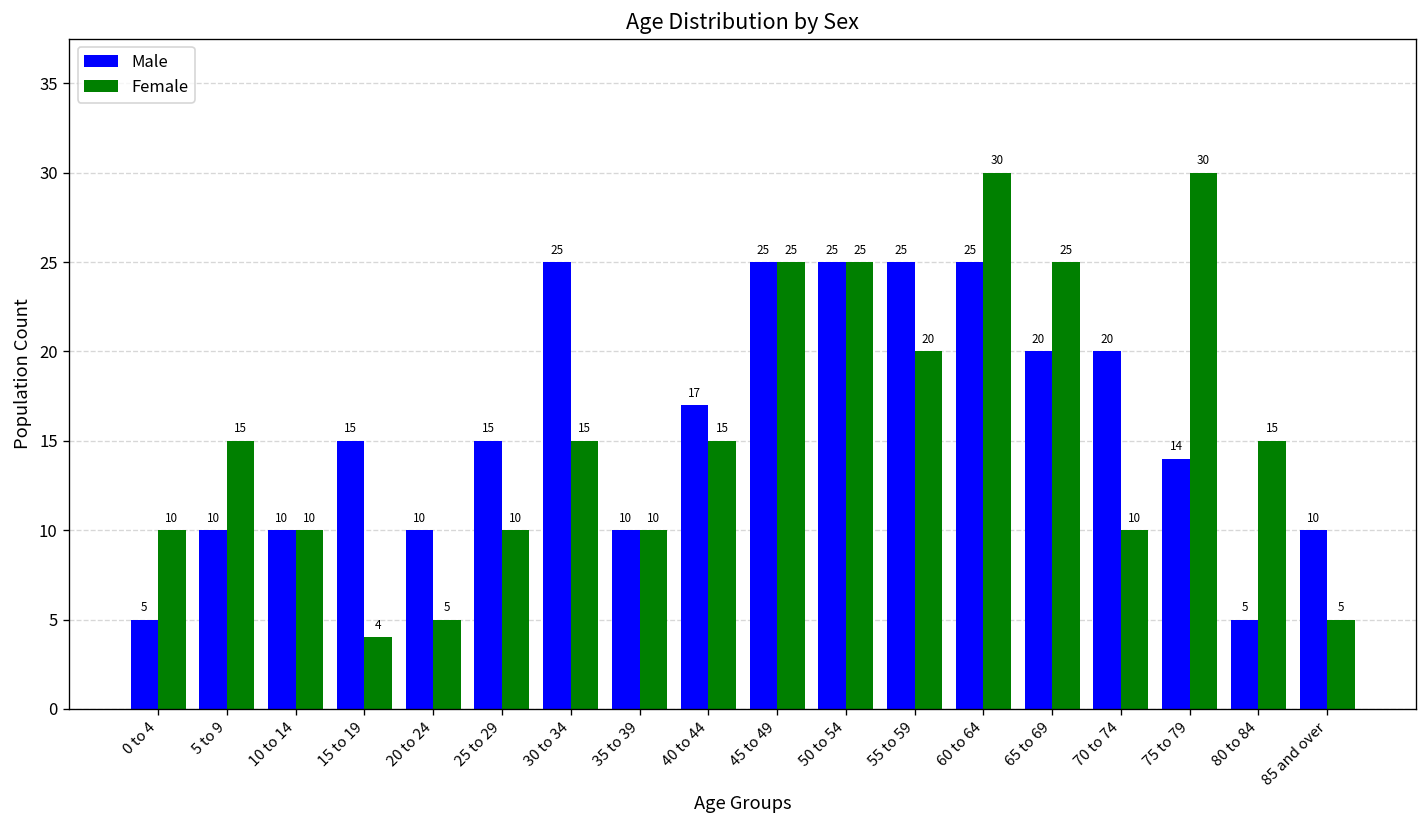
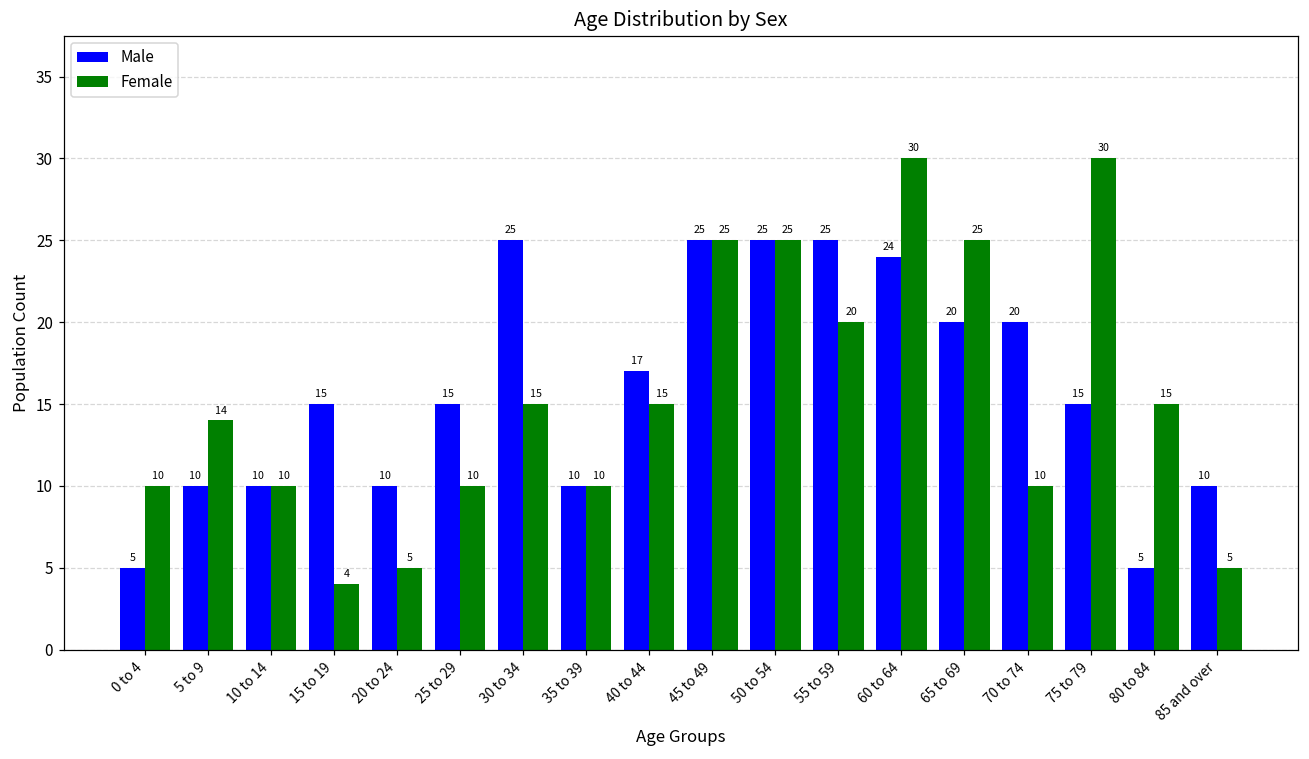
  {
    "Male": {
      "0 to 4": 5,
      "5 to 9": 10,
      "10 to 14": 10,
      "15 to 19": 15,
      "20 to 24": 10,
      "25 to 29": 15,
      "30 to 34": 25,
      "35 to 39": 10,
      "40 to 44": 17,
      "45 to 49": 25,
      "50 to 54": 25,
      "55 to 59": 25,
-     "60 to 64": 25,
+     "60 to 64": 24,
      "65 to 69": 20,
      "70 to 74": 20,
-     "75 to 79": 14,
+     "75 to 79": 15,
      "80 to 84": 5,
      "85 and over": 10
    },
    "Female": {
      "0 to 4": 10,
-     "5 to 9": 15,
+     "5 to 9": 14,
      "10 to 14": 10,
      "15 to 19": 4,
      "20 to 24": 5,
      "25 to 29": 10,
      "30 to 34": 15,
      "35 to 39": 10,
      "40 to 44": 15,
      "45 to 49": 25,
      "50 to 54": 25,
      "55 to 59": 20,
      "60 to 64": 30,
      "65 to 69": 25,
      "70 to 74": 10,
      "75 to 79": 30,
      "80 to 84": 15,
      "85 and over": 5
    }
  }
